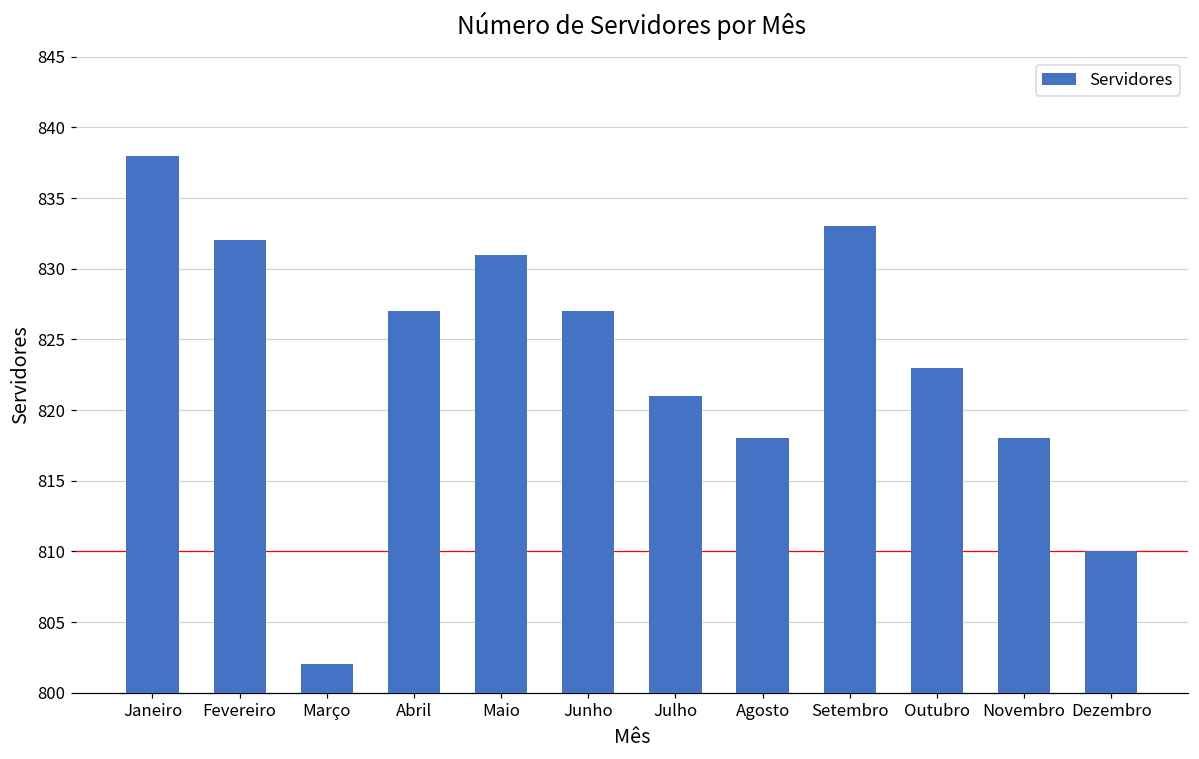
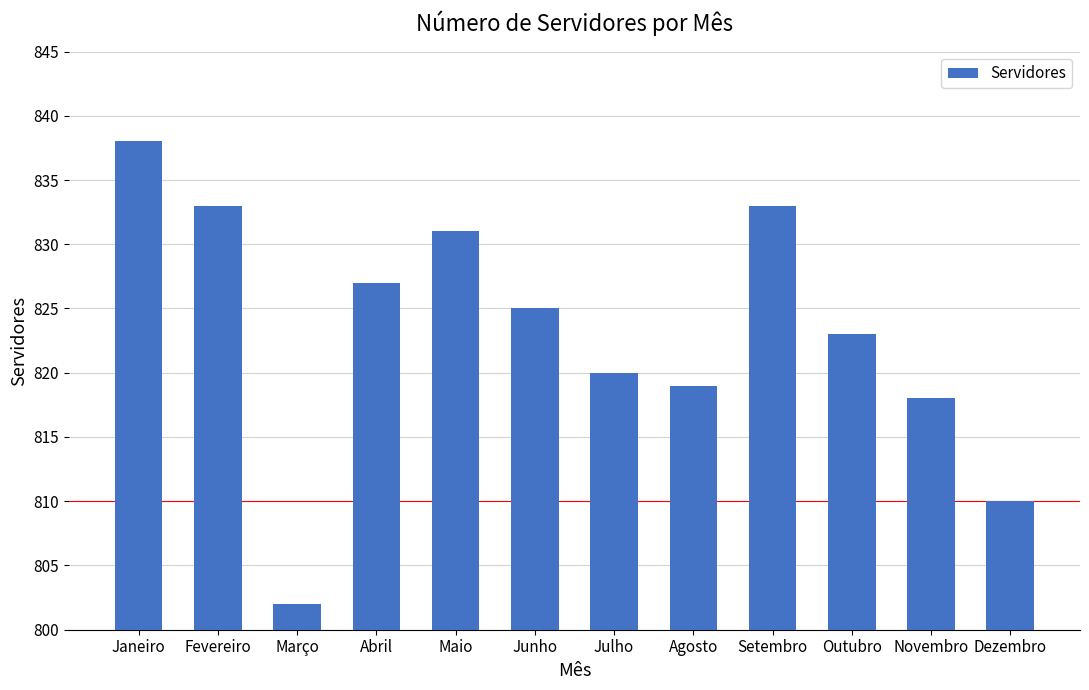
  {
    "Janeiro": 838,
-   "Fevereiro": 832,
+   "Fevereiro": 833,
    "Março": 802,
    "Abril": 827,
    "Maio": 831,
-   "Junho": 827,
-   "Julho": 821,
-   "Agosto": 818,
+   "Junho": 825,
+   "Julho": 820,
+   "Agosto": 819,
    "Setembro": 833,
    "Outubro": 823,
    "Novembro": 818,
    "Dezembro": 810
  }
